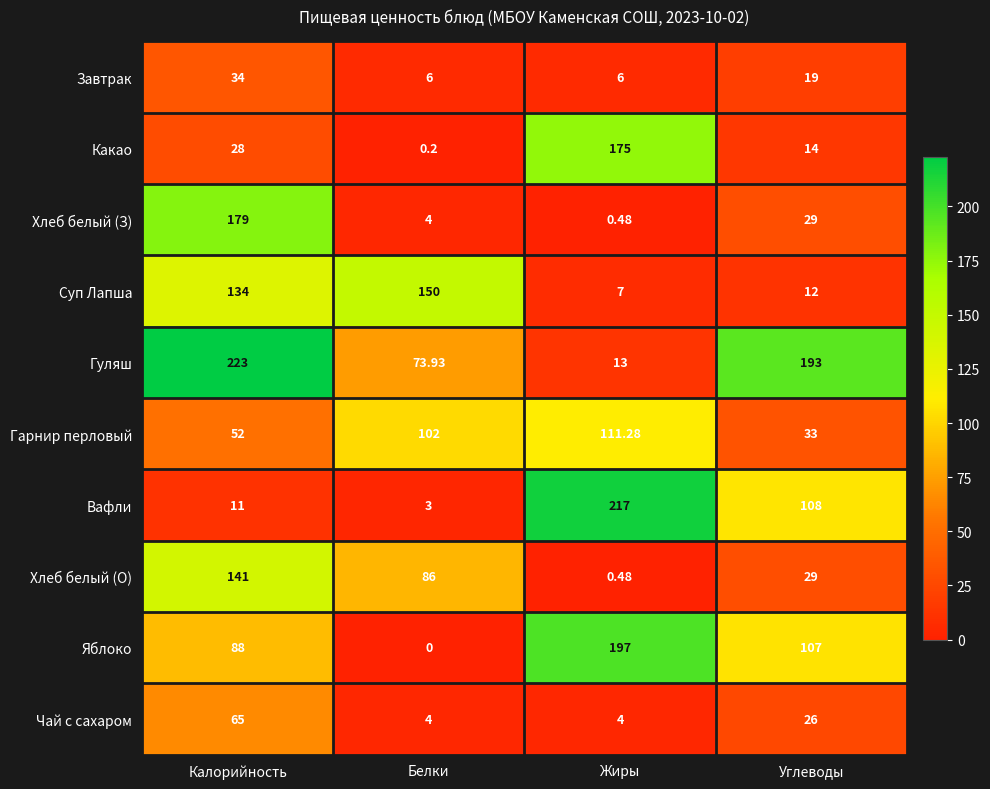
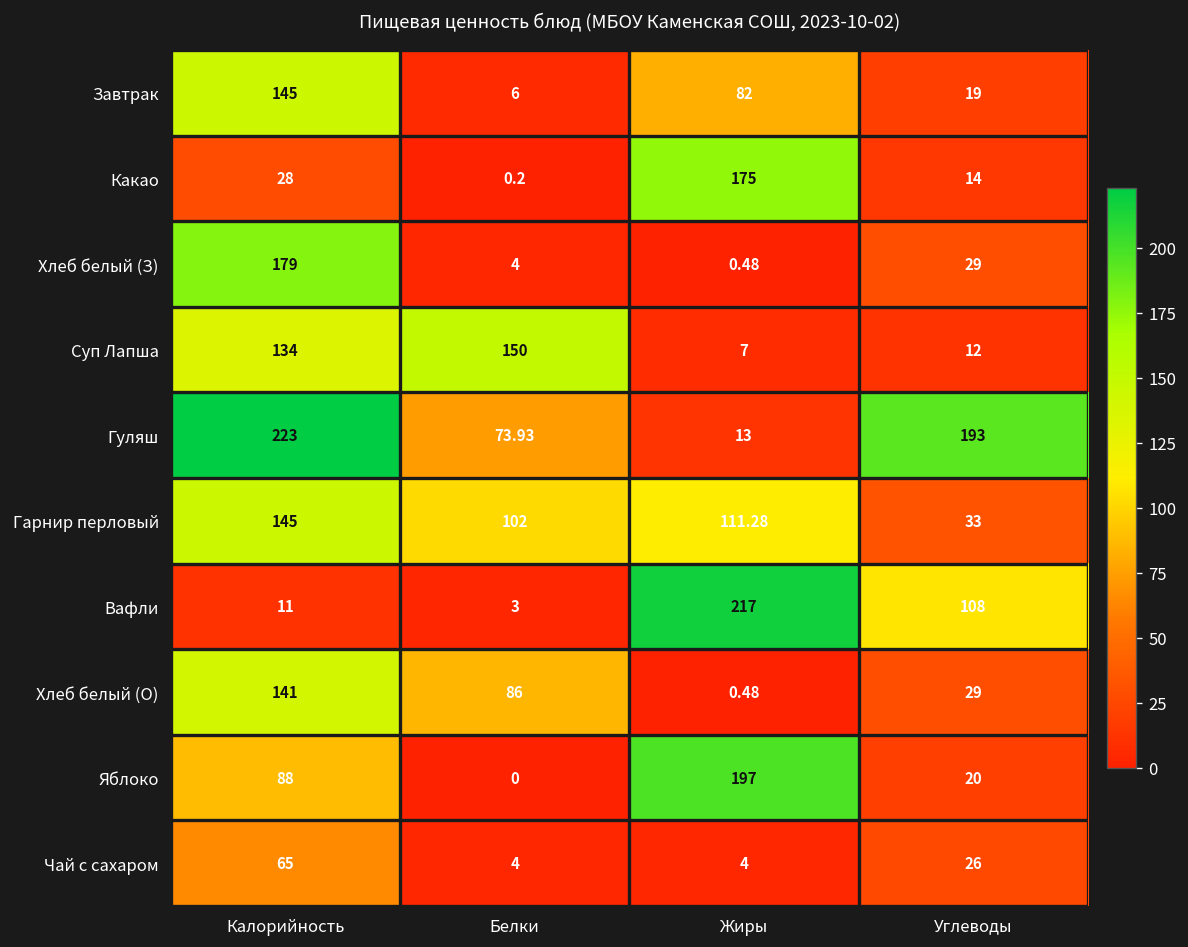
  {
    "Завтрак": {
-     "Калорийность": 34,
+     "Калорийность": 145,
      "Белки": 6,
-     "Жиры": 6,
+     "Жиры": 82,
      "Углеводы": 19
    },
    "Какао": {
      "Калорийность": 28,
      "Белки": 0.2,
      "Жиры": 175,
      "Углеводы": 14
    },
    "Хлеб белый (З)": {
      "Калорийность": 179,
      "Белки": 4,
      "Жиры": 0.48,
      "Углеводы": 29
    },
    "Суп Лапша": {
      "Калорийность": 134,
      "Белки": 150,
      "Жиры": 7,
      "Углеводы": 12
    },
    "Гуляш": {
      "Калорийность": 223,
      "Белки": 73.93,
      "Жиры": 13,
      "Углеводы": 193
    },
    "Гарнир перловый": {
-     "Калорийность": 52,
+     "Калорийность": 145,
      "Белки": 102,
      "Жиры": 111.28,
      "Углеводы": 33
    },
    "Вафли": {
      "Калорийность": 11,
      "Белки": 3,
      "Жиры": 217,
      "Углеводы": 108
    },
    "Хлеб белый (О)": {
      "Калорийность": 141,
      "Белки": 86,
      "Жиры": 0.48,
      "Углеводы": 29
    },
    "Яблоко": {
      "Калорийность": 88,
      "Белки": 0,
      "Жиры": 197,
-     "Углеводы": 107
+     "Углеводы": 20
    },
    "Чай с сахаром": {
      "Калорийность": 65,
      "Белки": 4,
      "Жиры": 4,
      "Углеводы": 26
    }
  }
